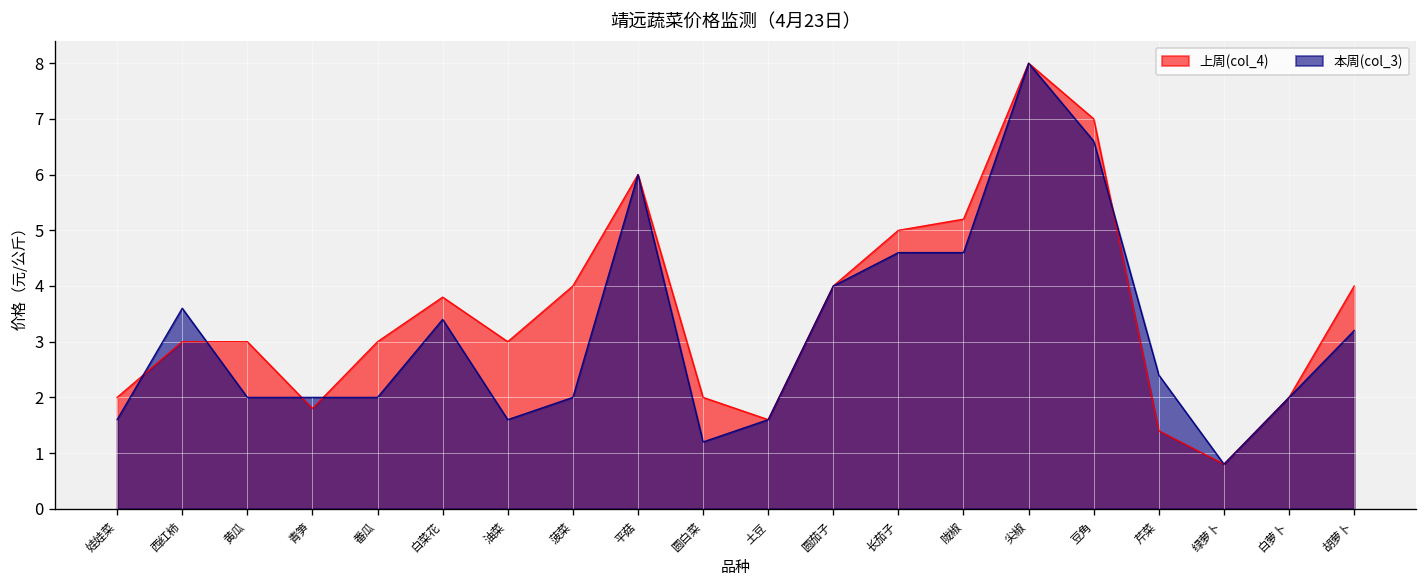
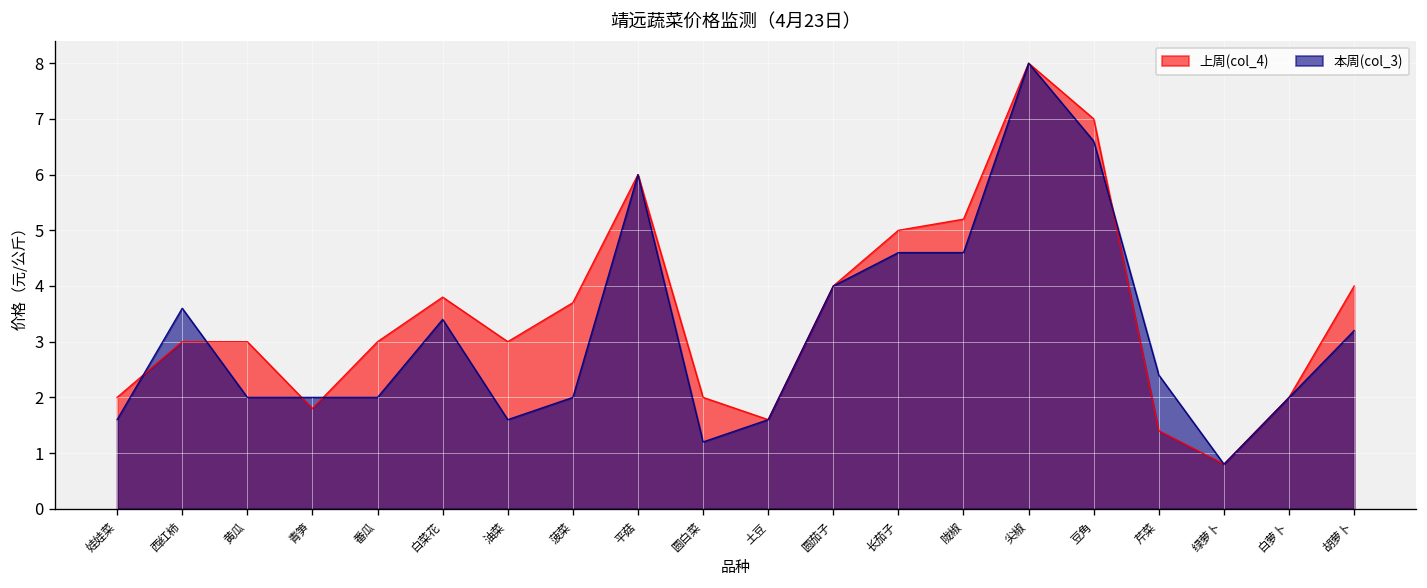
  {
    "上周(col_4)": {
      "娃娃菜": 2.0,
      "西红柿": 3.0,
      "黄瓜": 3.0,
      "青笋": 1.8,
      "番瓜": 3.0,
      "白菜花": 3.8,
      "油菜": 3.0,
-     "菠菜": 4.0,
+     "菠菜": 3.7,
      "圆白菜": 2.0,
      "长茄子": 5.0,
      "陇椒": 5.2,
      "豆角": 7.0,
      "芹菜": 1.4,
      "胡萝卜": 4.0
    },
    "本周(col_3)": {
      "娃娃菜": 1.6,
      "西红柿": 3.6,
      "黄瓜": 2.0,
      "青笋": 2.0,
      "番瓜": 2.0,
      "白菜花": 3.4,
      "油菜": 1.6,
      "菠菜": 2.0,
      "圆白菜": 1.2,
      "长茄子": 4.6,
      "陇椒": 4.6,
      "豆角": 6.6,
      "芹菜": 2.4,
      "胡萝卜": 3.2
    }
  }
